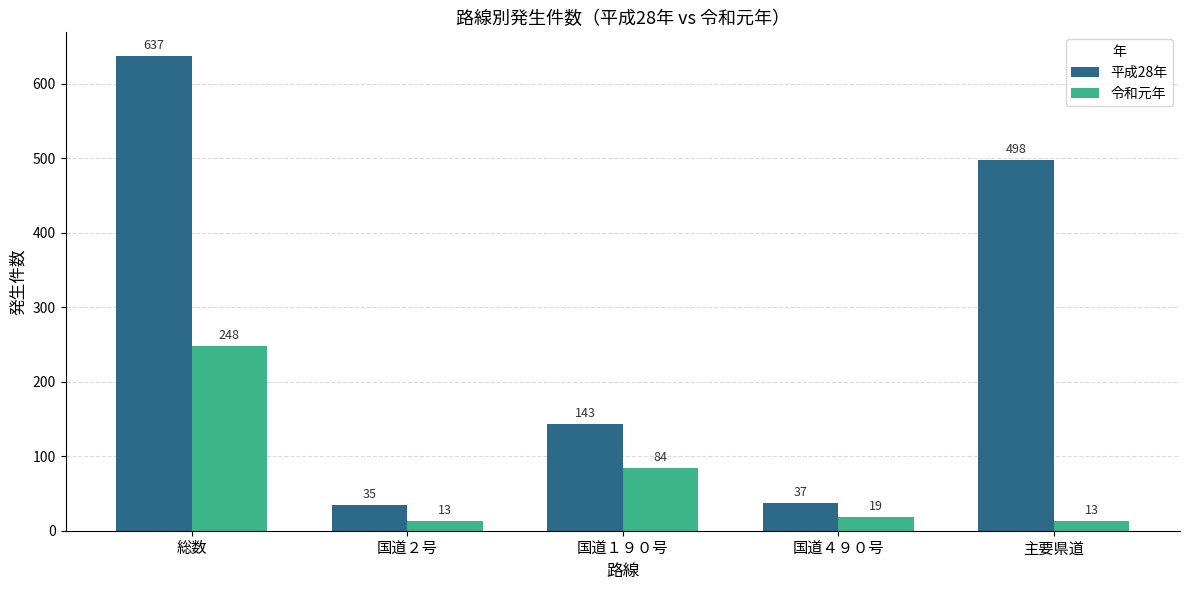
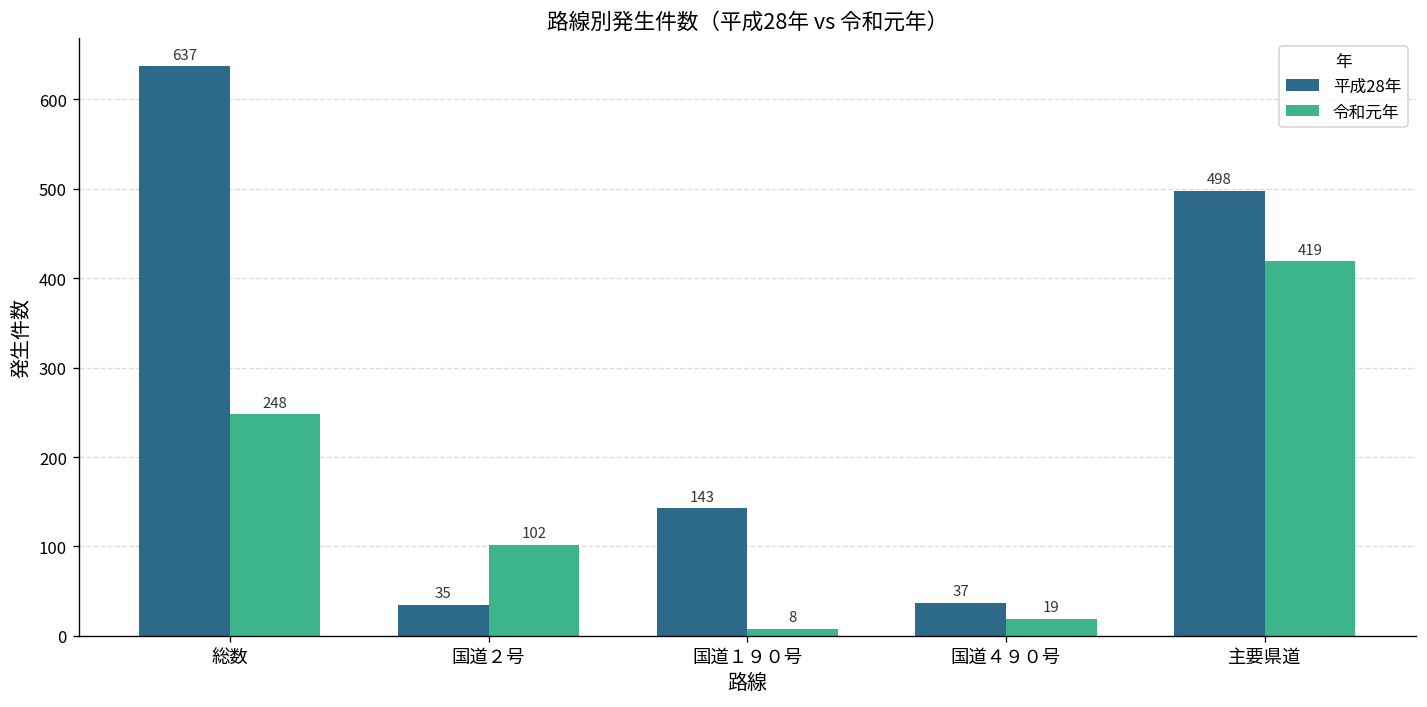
  {
    "平成28年": {
      "総数": 637,
      "国道２号": 35,
      "国道１９０号": 143,
      "国道４９０号": 37,
      "主要県道": 498
    },
    "令和元年": {
      "総数": 248,
-     "国道２号": 13,
-     "国道１９０号": 84,
+     "国道２号": 102,
+     "国道１９０号": 8,
      "国道４９０号": 19,
-     "主要県道": 13
+     "主要県道": 419
    }
  }
